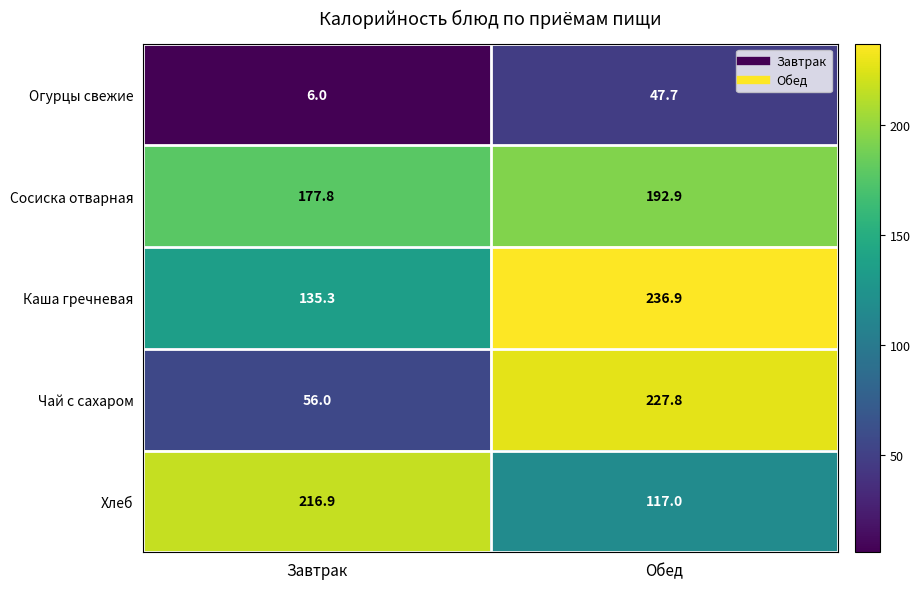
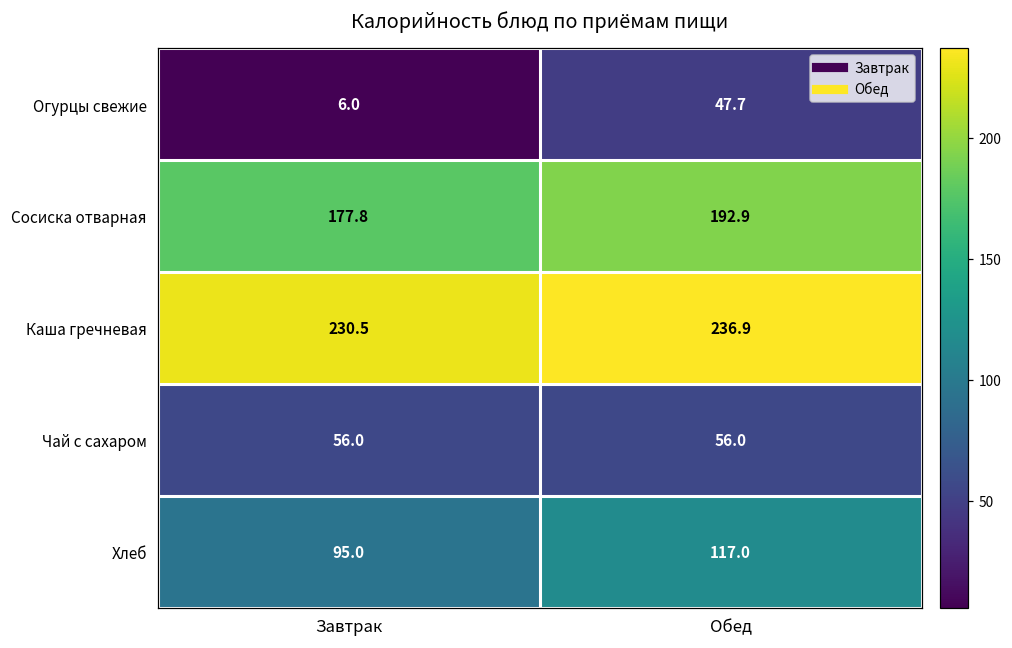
  {
    "Огурцы свежие": {
      "Завтрак": 6.0,
      "Обед": 47.7
    },
    "Сосиска отварная": {
      "Завтрак": 177.8,
      "Обед": 192.9
    },
    "Каша гречневая": {
-     "Завтрак": 135.3,
+     "Завтрак": 230.5,
      "Обед": 236.9
    },
    "Чай с сахаром": {
      "Завтрак": 56.0,
-     "Обед": 227.8
+     "Обед": 56.0
    },
    "Хлеб": {
-     "Завтрак": 216.9,
+     "Завтрак": 95.0,
      "Обед": 117.0
    }
  }
